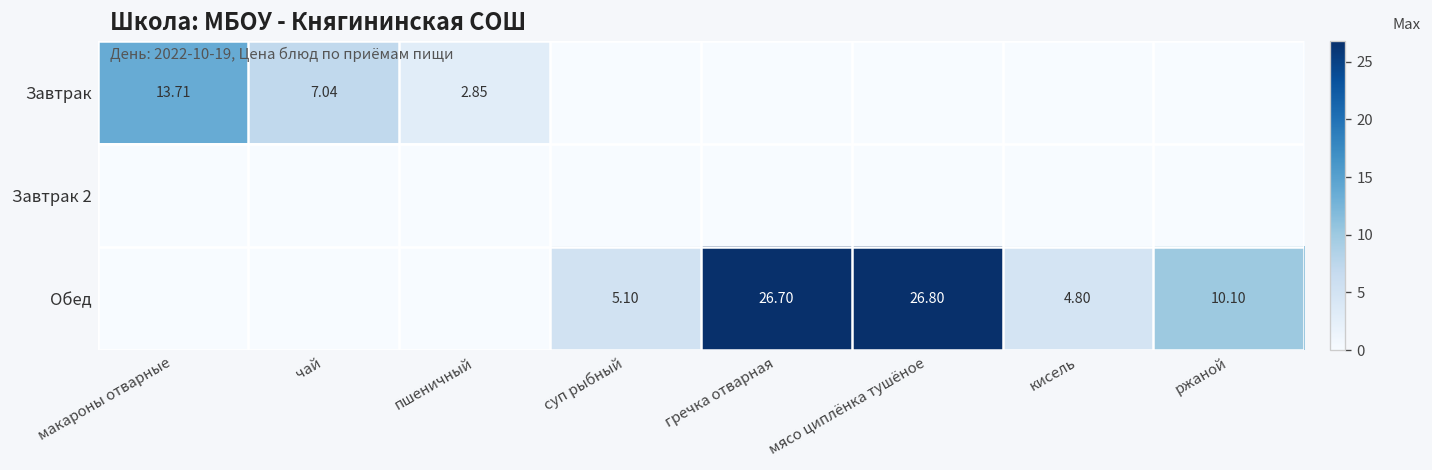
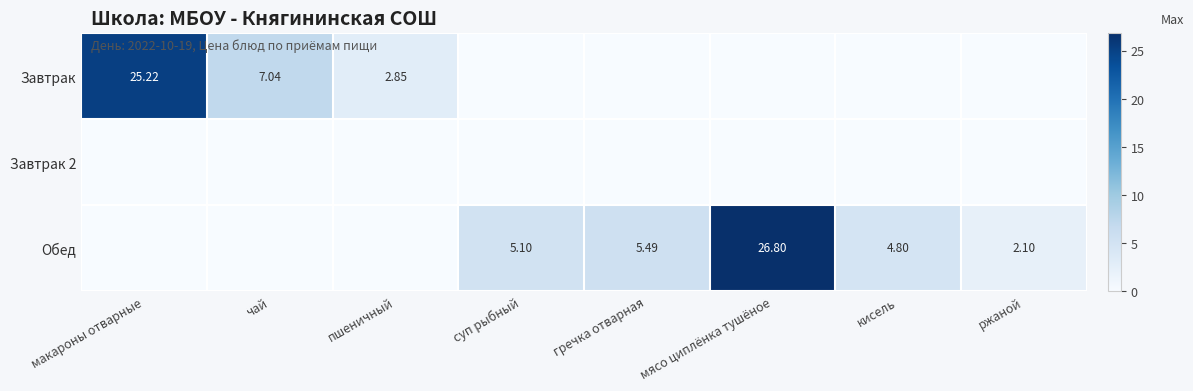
  {
    "Завтрак": {
-     "макароны отварные": 13.71,
+     "макароны отварные": 25.22,
      "чай": 7.04,
      "пшеничный": 2.85
    },
    "Обед": {
      "суп рыбный": 5.10,
-     "гречка отварная": 26.70,
+     "гречка отварная": 5.49,
      "мясо циплёнка тушёное": 26.80,
      "кисель": 4.80,
-     "ржаной": 10.10
+     "ржаной": 2.10
    }
  }
